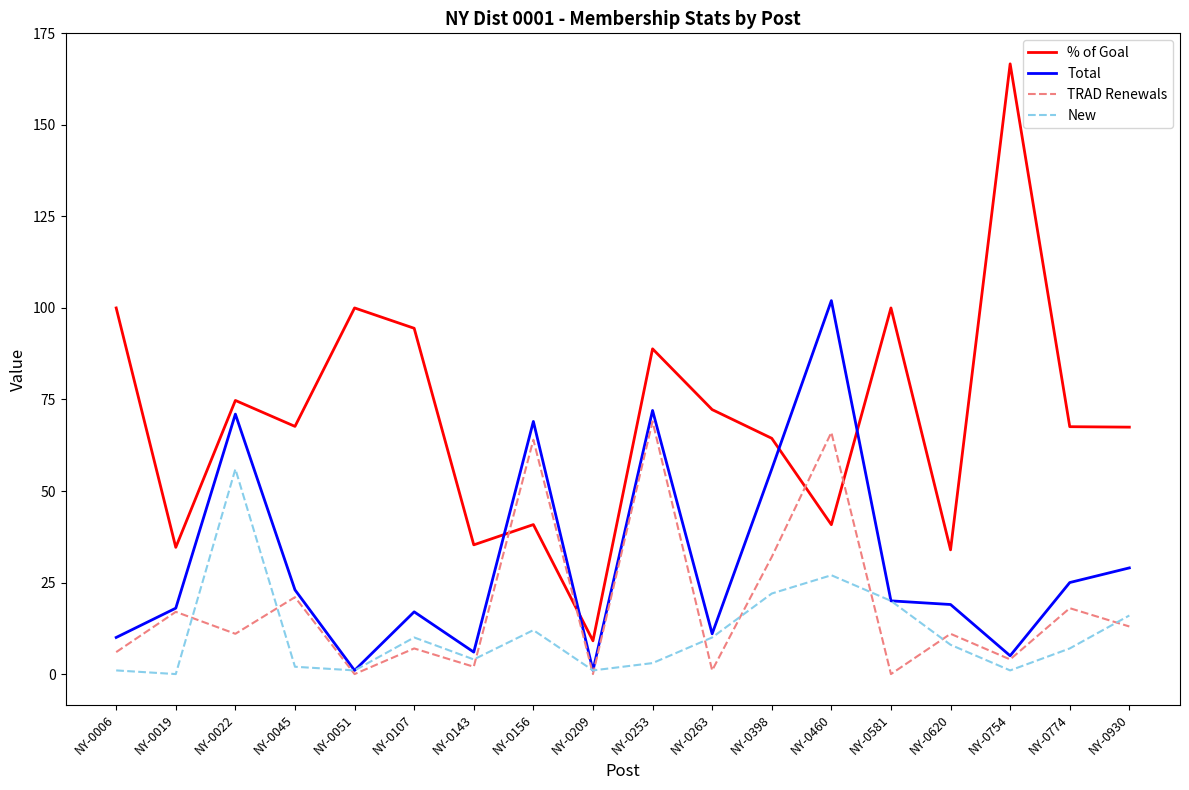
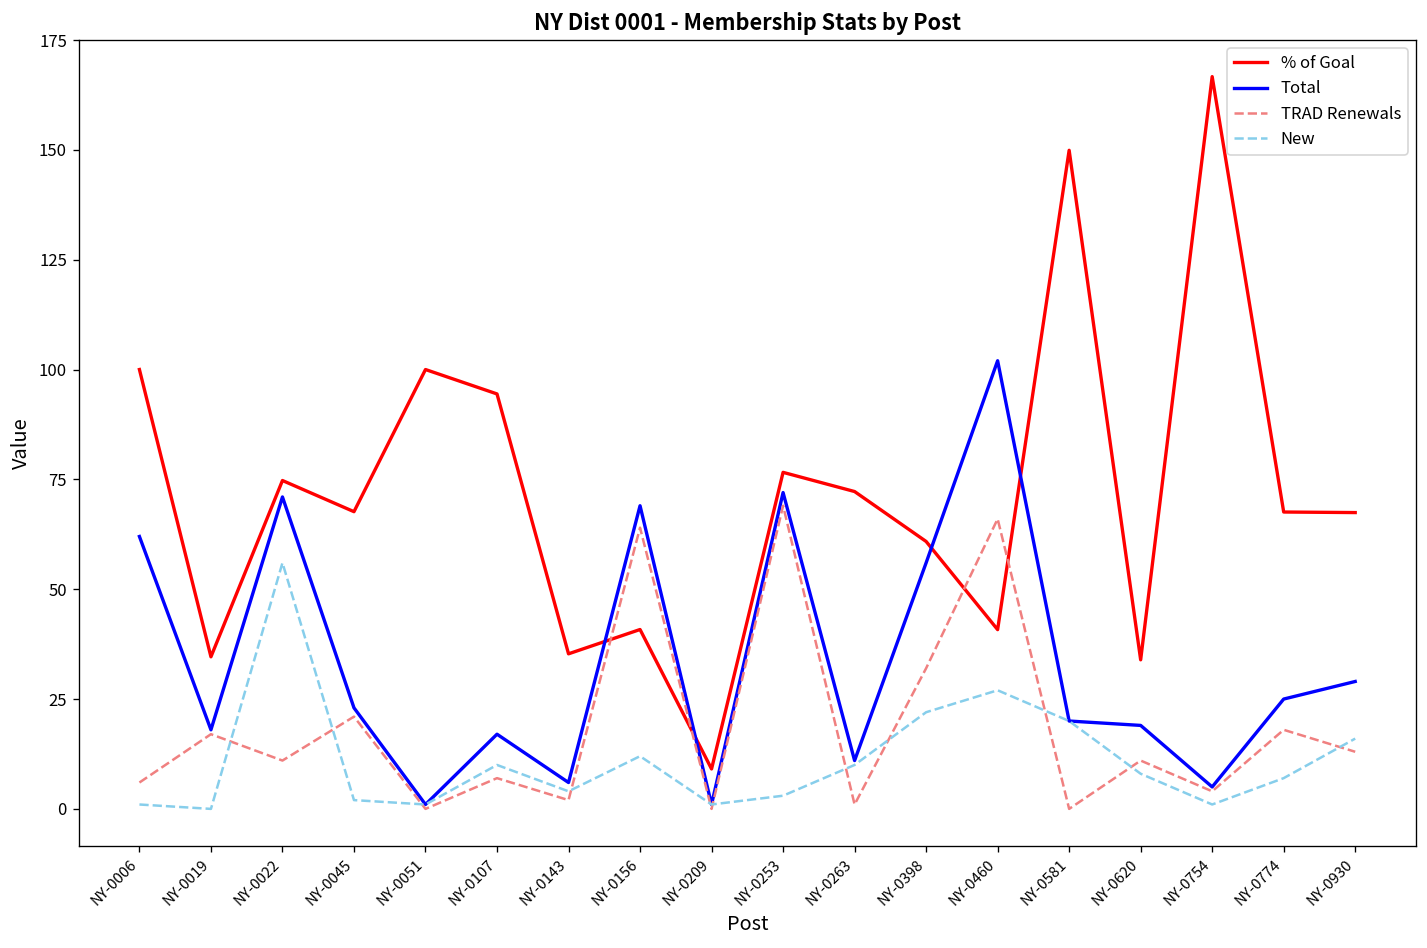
  {
    "% of Goal": {
      "NY-0006": 100,
      "NY-0019": 35,
      "NY-0022": 75,
      "NY-0045": 68,
      "NY-0051": 100,
      "NY-0107": 94,
      "NY-0143": 35,
      "NY-0156": 41,
      "NY-0209": 9,
-     "NY-0253": 89,
+     "NY-0253": 77,
      "NY-0263": 72,
-     "NY-0398": 64,
+     "NY-0398": 61,
      "NY-0460": 41,
-     "NY-0581": 100,
+     "NY-0581": 150,
      "NY-0620": 34,
      "NY-0754": 167,
      "NY-0774": 68,
      "NY-0930": 67
    },
    "Total": {
-     "NY-0006": 10,
+     "NY-0006": 62,
      "NY-0019": 18,
      "NY-0022": 71,
      "NY-0045": 23,
      "NY-0107": 17,
      "NY-0143": 6,
      "NY-0156": 69,
      "NY-0253": 72,
      "NY-0263": 11,
      "NY-0398": 56,
      "NY-0460": 102,
      "NY-0620": 19,
      "NY-0754": 5,
      "NY-0774": 25,
      "NY-0930": 29
    },
    "TRAD Renewals": {
      "NY-0006": 6,
      "NY-0019": 17,
      "NY-0022": 11,
      "NY-0045": 21,
      "NY-0051": 0,
      "NY-0107": 7,
      "NY-0143": 2,
      "NY-0156": 64,
      "NY-0209": 0,
      "NY-0253": 69,
      "NY-0263": 1,
      "NY-0398": 32,
      "NY-0460": 66,
      "NY-0581": 0,
      "NY-0620": 11,
      "NY-0754": 4,
      "NY-0774": 18,
      "NY-0930": 13
    },
    "New": {
      "NY-0006": 1,
      "NY-0019": 0,
      "NY-0022": 56,
      "NY-0045": 2,
      "NY-0107": 10,
      "NY-0143": 4,
      "NY-0156": 12,
      "NY-0253": 3,
      "NY-0263": 10,
      "NY-0398": 22,
      "NY-0460": 27,
      "NY-0620": 8,
      "NY-0754": 1,
      "NY-0774": 7,
      "NY-0930": 16
    }
  }
